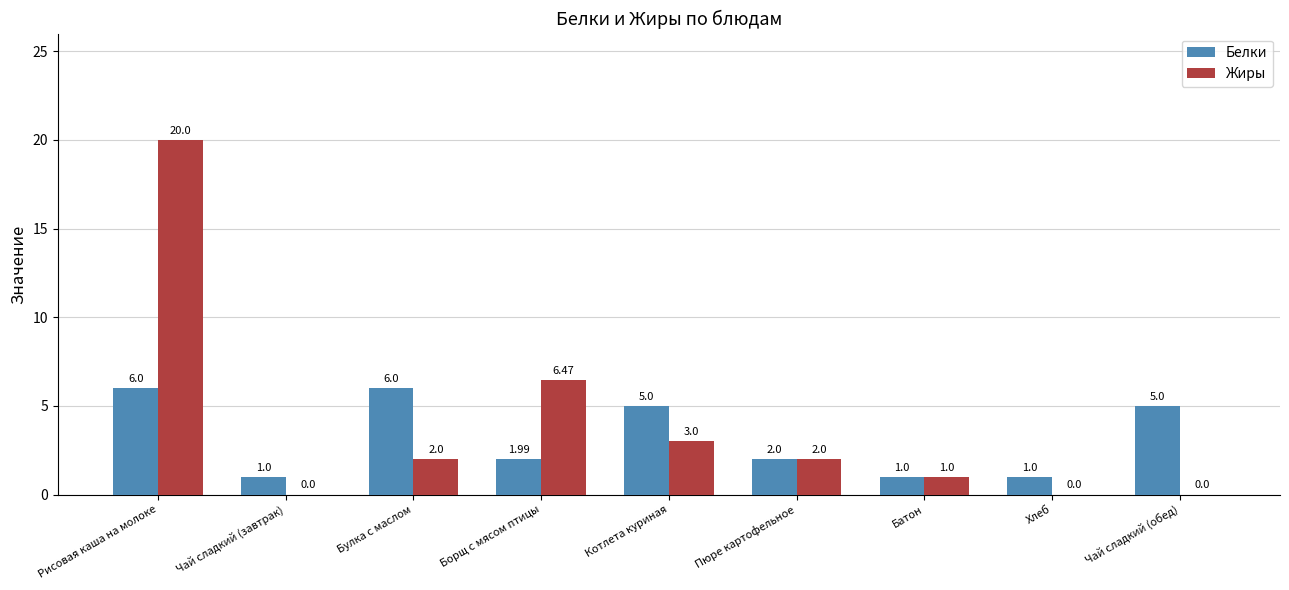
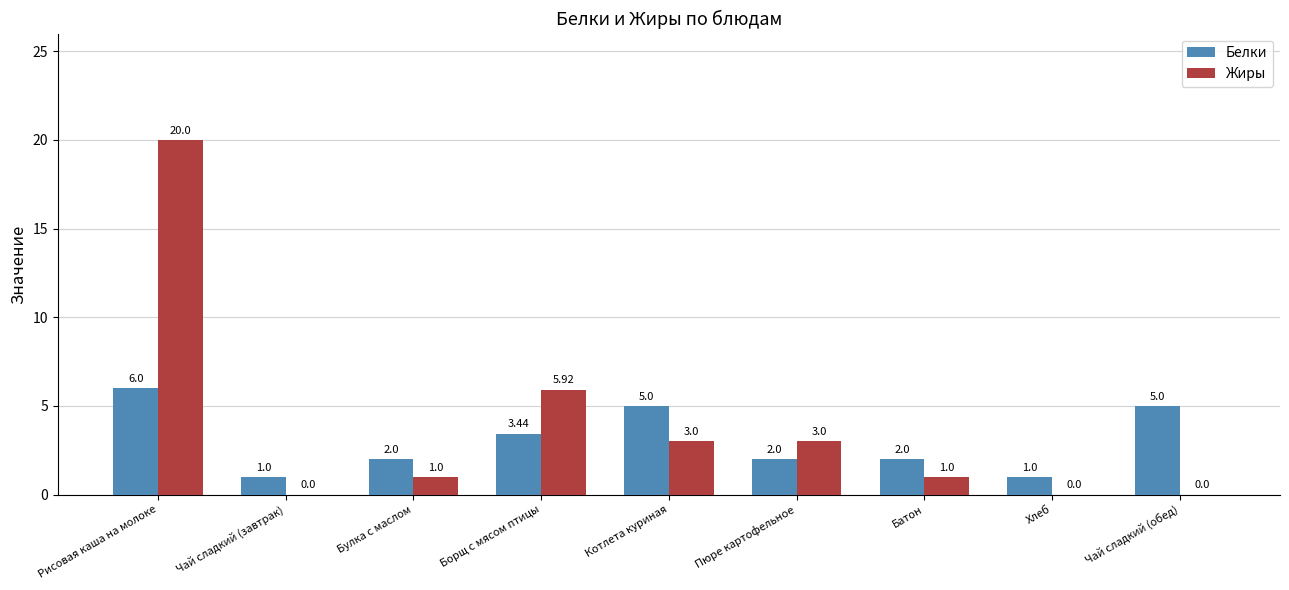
  {
    "Белки": {
      "Рисовая каша на молоке": 6.0,
      "Чай сладкий (завтрак)": 1.0,
-     "Булка с маслом": 6.0,
-     "Борщ с мясом птицы": 1.99,
+     "Булка с маслом": 2.0,
+     "Борщ с мясом птицы": 3.44,
      "Котлета куриная": 5.0,
      "Пюре картофельное": 2.0,
-     "Батон": 1.0,
+     "Батон": 2.0,
      "Хлеб": 1.0,
      "Чай сладкий (обед)": 5.0
    },
    "Жиры": {
      "Рисовая каша на молоке": 20.0,
      "Чай сладкий (завтрак)": 0.0,
-     "Булка с маслом": 2.0,
-     "Борщ с мясом птицы": 6.47,
+     "Булка с маслом": 1.0,
+     "Борщ с мясом птицы": 5.92,
      "Котлета куриная": 3.0,
-     "Пюре картофельное": 2.0,
+     "Пюре картофельное": 3.0,
      "Батон": 1.0,
      "Хлеб": 0.0,
      "Чай сладкий (обед)": 0.0
    }
  }
